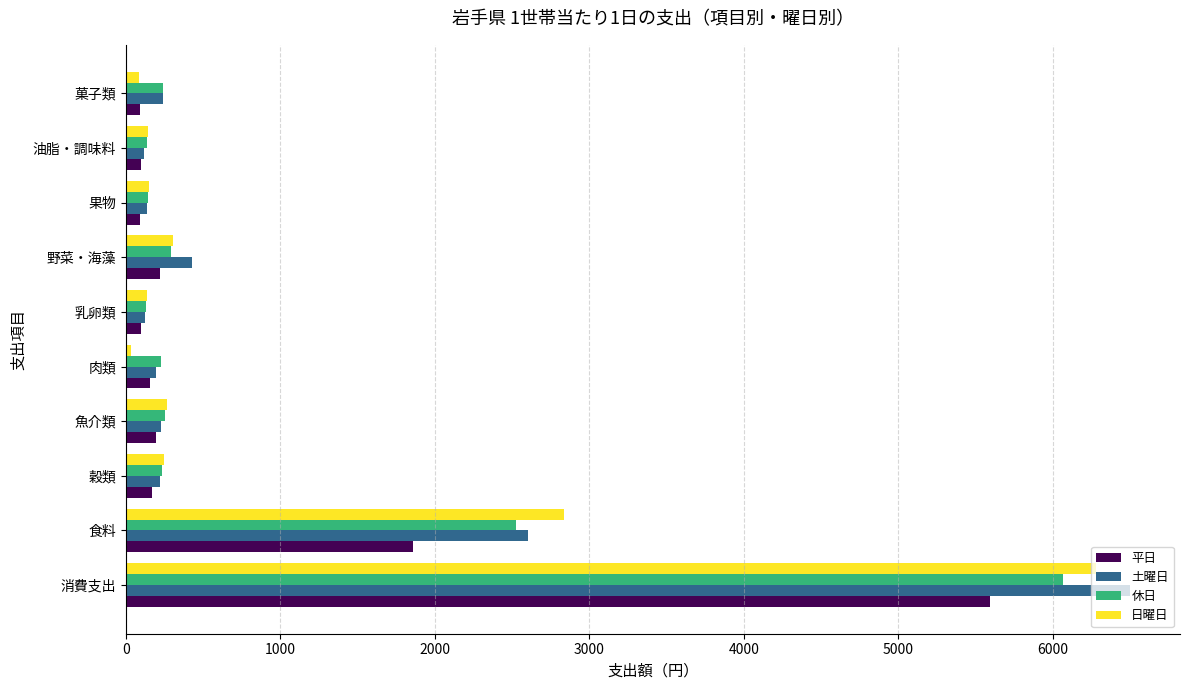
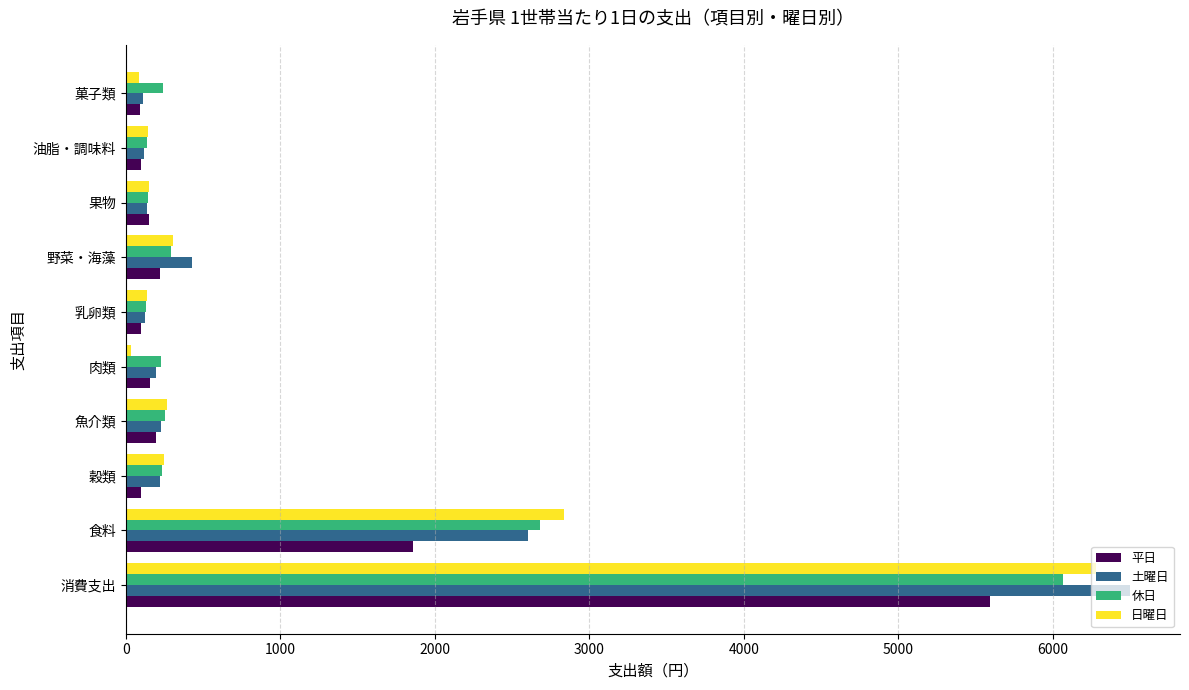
  {
    "平日": {
      "菓子類": 90,
      "油脂・調味料": 100,
-     "果物": 100,
+     "果物": 150,
      "野菜・海藻": 220,
      "乳卵類": 100,
      "肉類": 160,
      "魚介類": 200,
-     "穀類": 170,
+     "穀類": 100,
      "食料": 1860,
      "消費支出": 5600
    },
    "土曜日": {
-     "菓子類": 240,
+     "菓子類": 110,
      "油脂・調味料": 120,
      "果物": 140,
      "野菜・海藻": 430,
      "乳卵類": 130,
      "肉類": 200,
      "魚介類": 230,
      "穀類": 230,
      "食料": 2610
    },
    "休日": {
      "菓子類": 240,
      "油脂・調味料": 140,
      "果物": 140,
      "野菜・海藻": 290,
      "乳卵類": 130,
      "肉類": 230,
      "魚介類": 250,
      "穀類": 230,
-     "食料": 2520,
+     "食料": 2680,
      "消費支出": 6070
    },
    "日曜日": {
      "菓子類": 90,
      "油脂・調味料": 140,
      "果物": 150,
      "野菜・海藻": 310,
      "乳卵類": 140,
      "肉類": 40,
      "魚介類": 270,
      "穀類": 250,
      "食料": 2830
    }
  }
